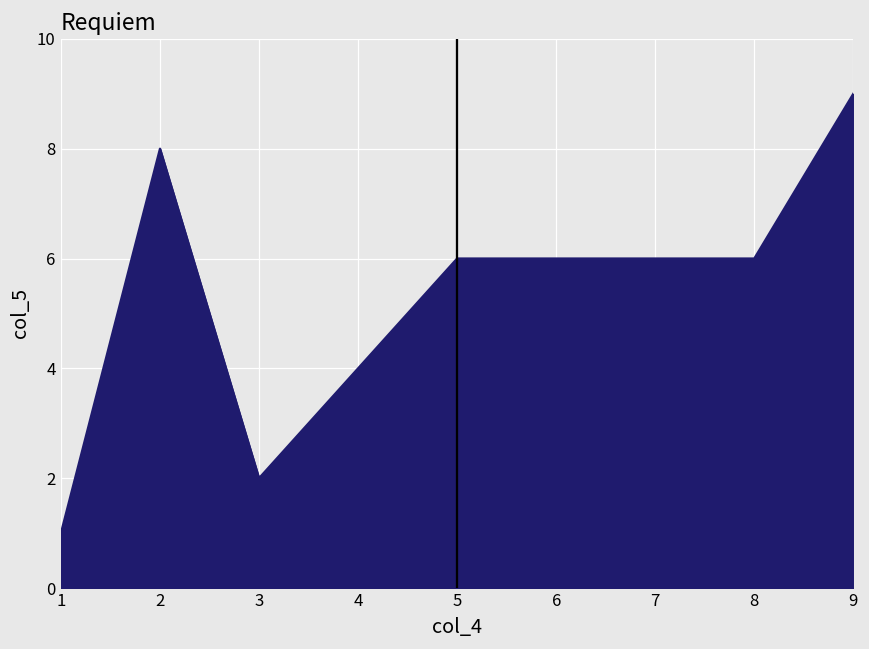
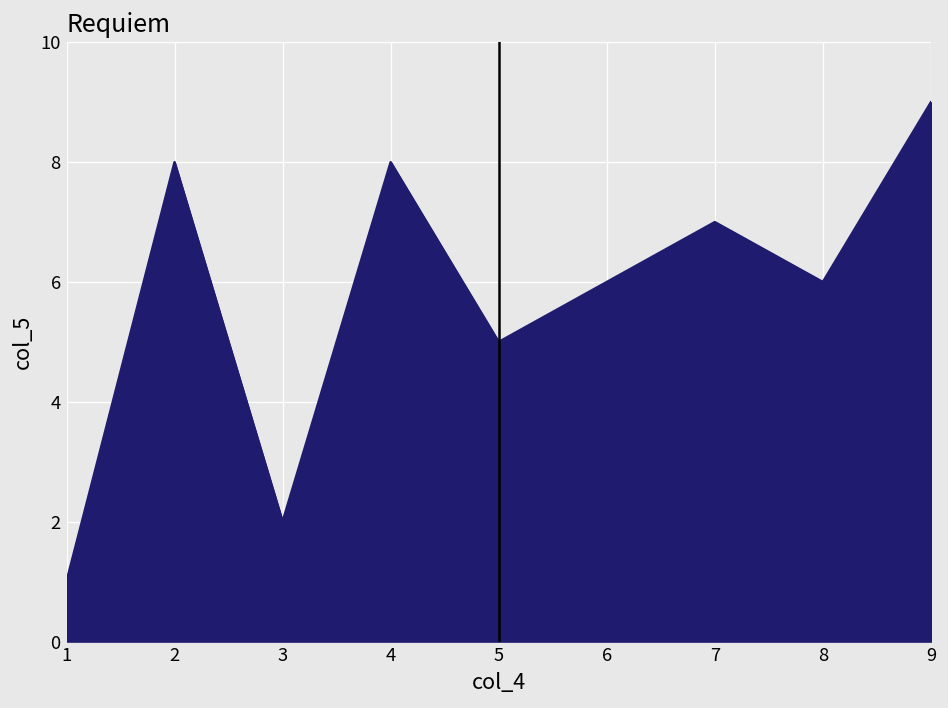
  {
    "1": 1,
    "2": 8,
    "3": 2,
-   "4": 4,
-   "5": 6,
+   "4": 8,
+   "5": 5,
    "6": 6,
-   "7": 6,
+   "7": 7,
    "8": 6,
    "9": 9
  }
